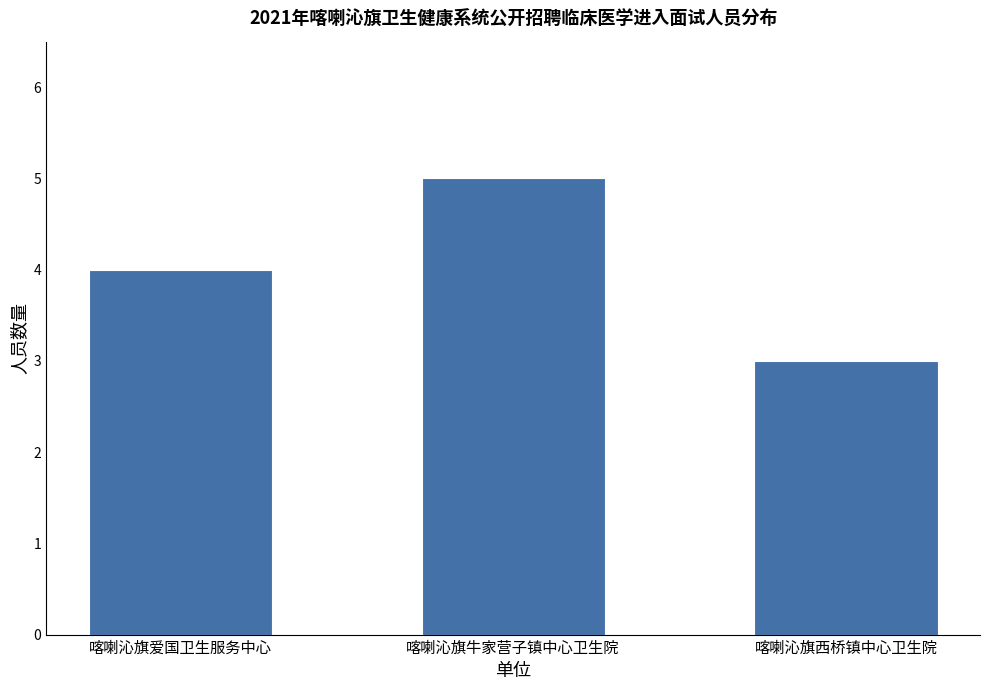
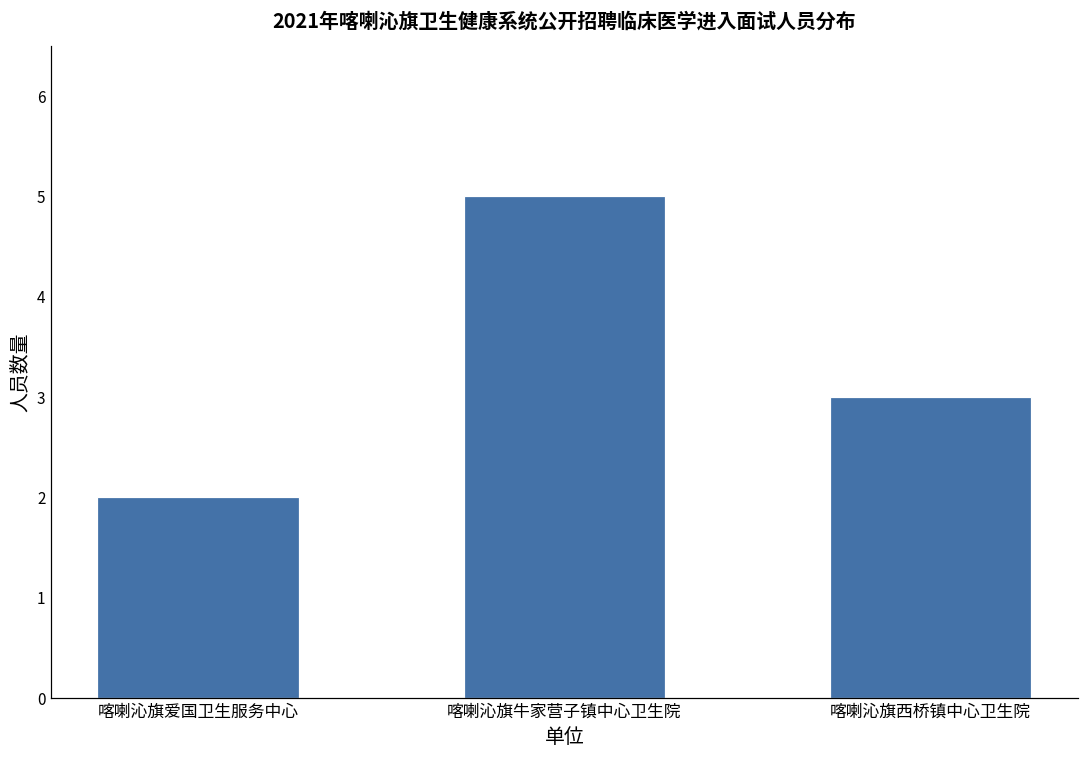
  {
-   "喀喇沁旗爱国卫生服务中心": 4,
+   "喀喇沁旗爱国卫生服务中心": 2,
    "喀喇沁旗牛家营子镇中心卫生院": 5,
    "喀喇沁旗西桥镇中心卫生院": 3
  }
